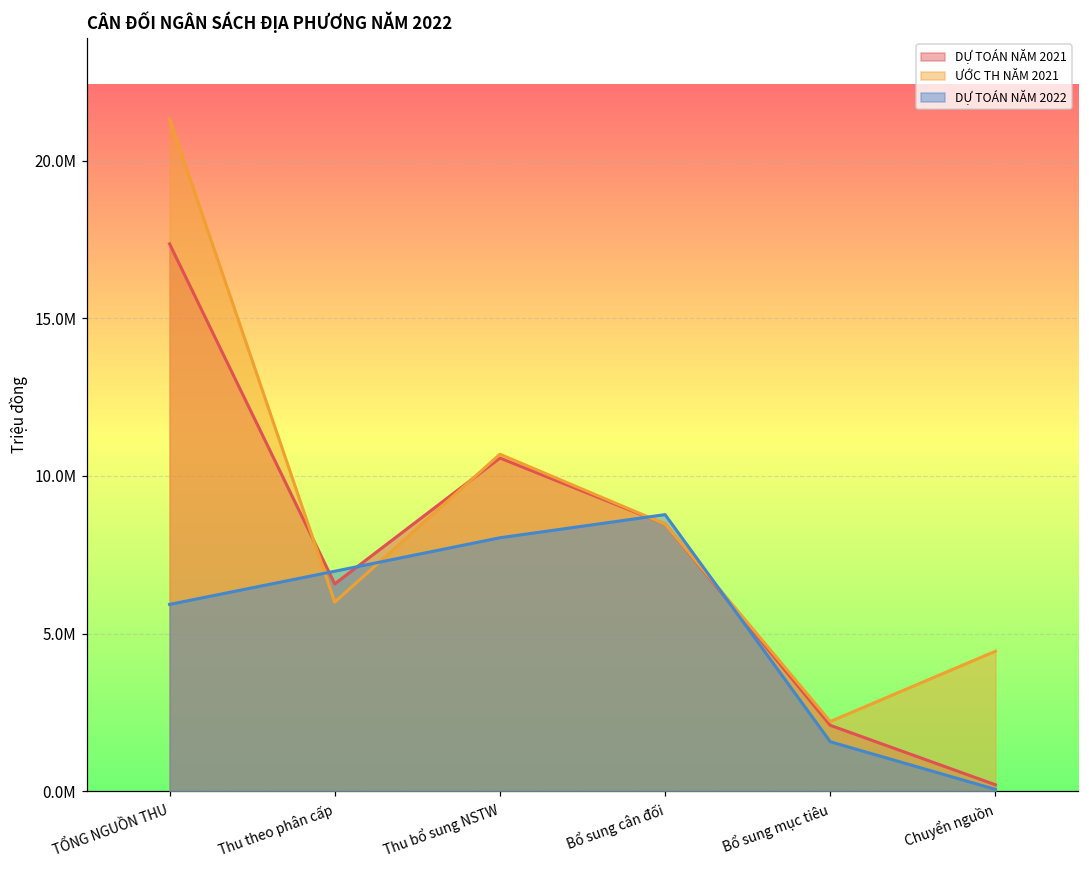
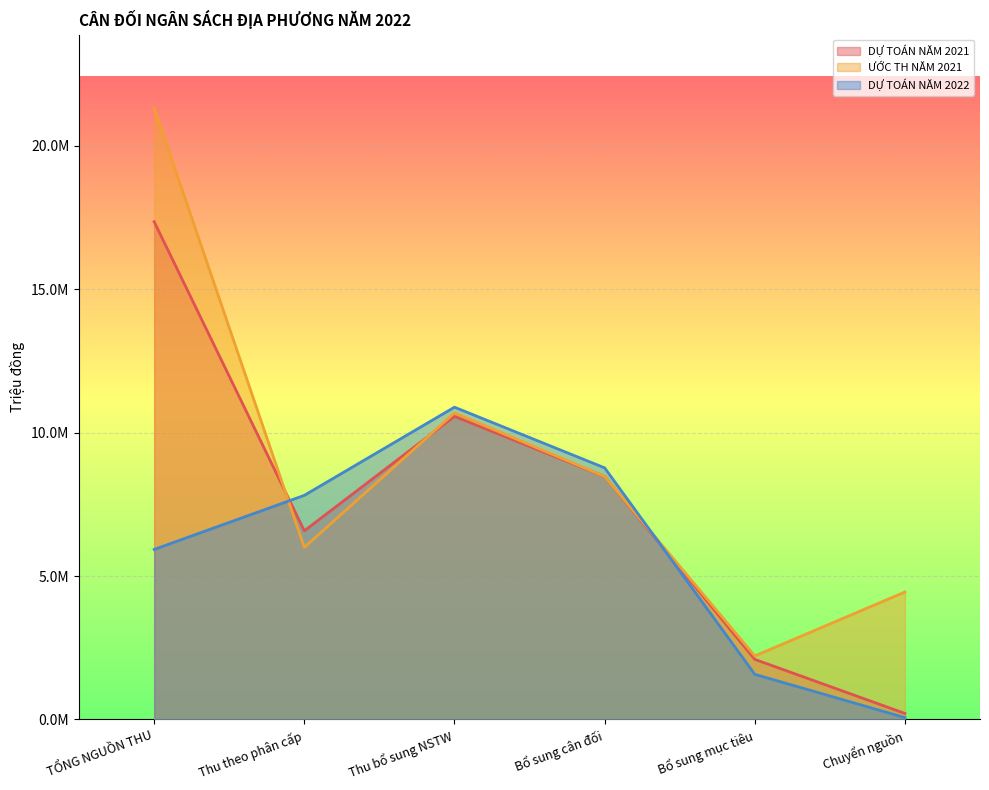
  {
    "DỰ TOÁN NĂM 2022": {
      "TỔNG NGUỒN THU": 5900000,
-     "Thu theo phân cấp": 7000000,
-     "Thu bổ sung NSTW": 8000000,
+     "Thu theo phân cấp": 7800000,
+     "Thu bổ sung NSTW": 10900000,
      "Bổ sung cân đối": 8800000,
      "Bổ sung mục tiêu": 1600000,
      "Chuyển nguồn": 100000
    }
  }
